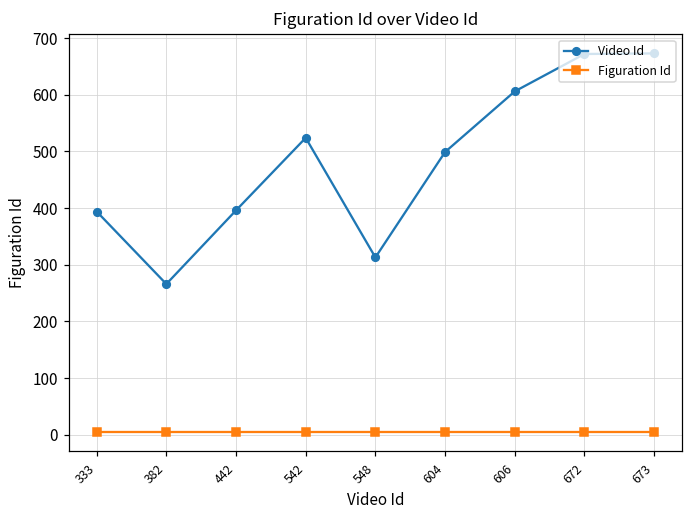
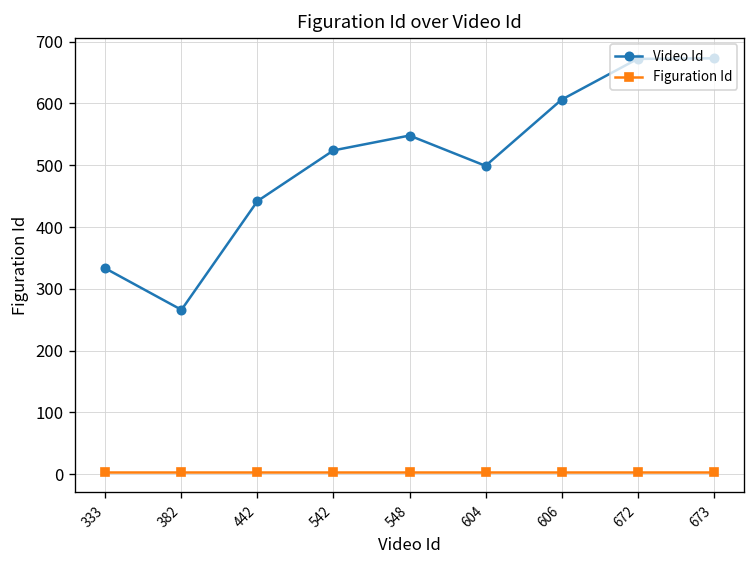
  {
    "Video Id": {
-     "333": 390,
+     "333": 330,
      "382": 270,
-     "442": 400,
+     "442": 440,
      "542": 520,
-     "548": 310,
+     "548": 550,
      "604": 500,
      "606": 610
    },
    "Figuration Id": {
      "333": 0,
      "382": 0,
      "442": 0,
      "542": 0,
      "548": 0,
      "604": 0,
      "606": 0,
      "672": 0,
      "673": 0
    }
  }
